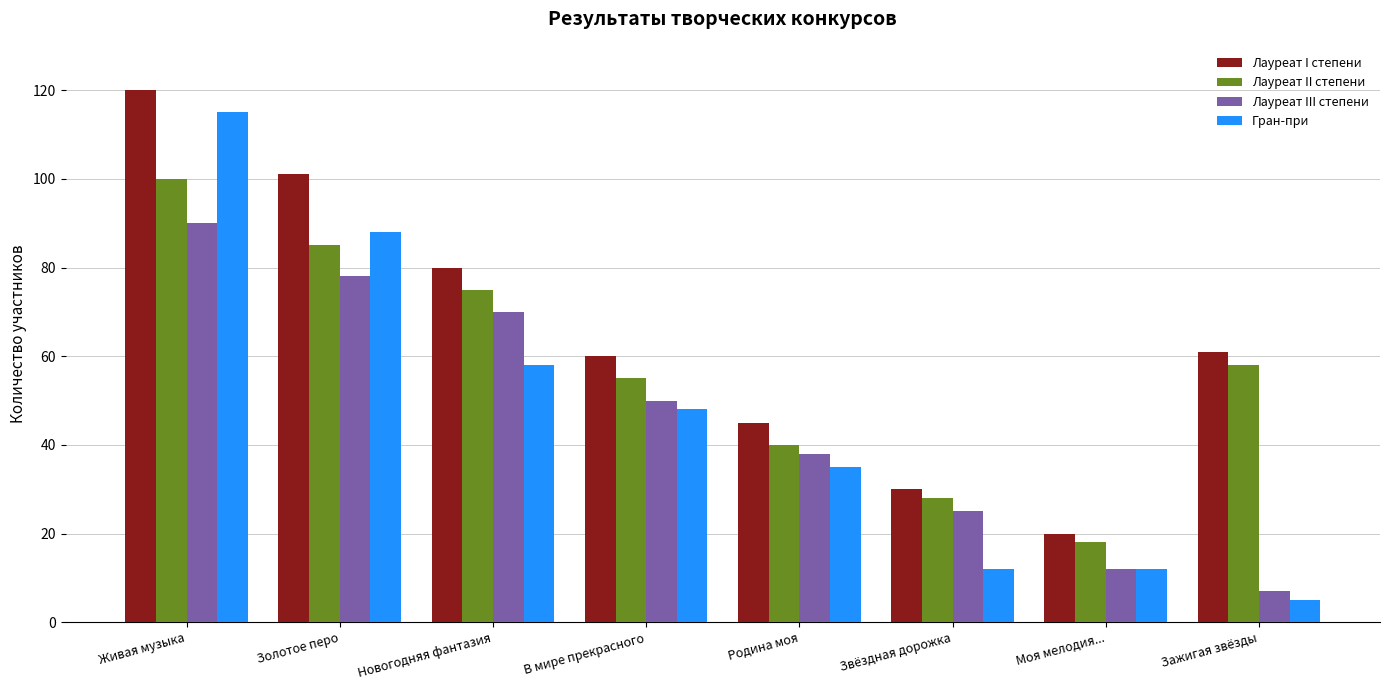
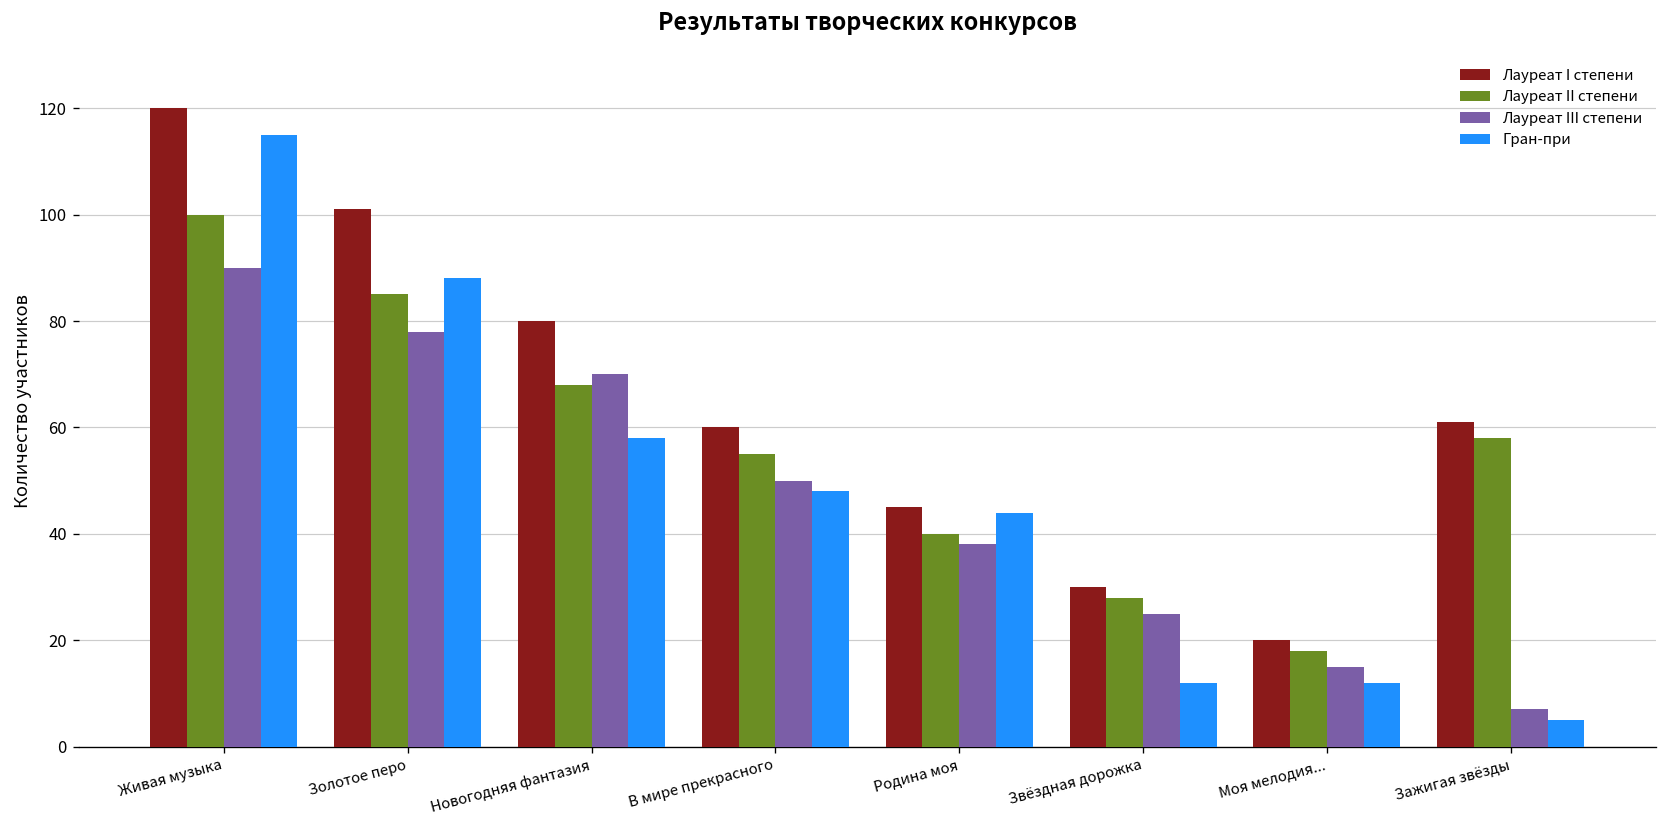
  {
    "Лауреат I степени": {
      "Живая музыка": 120,
      "Золотое перо": 101,
      "Новогодняя фантазия": 80,
      "В мире прекрасного": 60,
      "Родина моя": 45,
      "Звёздная дорожка": 30,
      "Моя мелодия...": 20,
      "Зажигая звёзды": 61
    },
    "Лауреат II степени": {
      "Живая музыка": 100,
      "Золотое перо": 85,
-     "Новогодняя фантазия": 75,
+     "Новогодняя фантазия": 68,
      "В мире прекрасного": 55,
      "Родина моя": 40,
      "Звёздная дорожка": 28,
      "Моя мелодия...": 18,
      "Зажигая звёзды": 58
    },
    "Лауреат III степени": {
      "Живая музыка": 90,
      "Золотое перо": 78,
      "Новогодняя фантазия": 70,
      "В мире прекрасного": 50,
      "Родина моя": 38,
      "Звёздная дорожка": 25,
-     "Моя мелодия...": 12,
+     "Моя мелодия...": 15,
      "Зажигая звёзды": 7
    },
    "Гран-при": {
      "Живая музыка": 115,
      "Золотое перо": 88,
      "Новогодняя фантазия": 58,
      "В мире прекрасного": 48,
-     "Родина моя": 35,
+     "Родина моя": 44,
      "Звёздная дорожка": 12,
      "Моя мелодия...": 12,
      "Зажигая звёзды": 5
    }
  }
